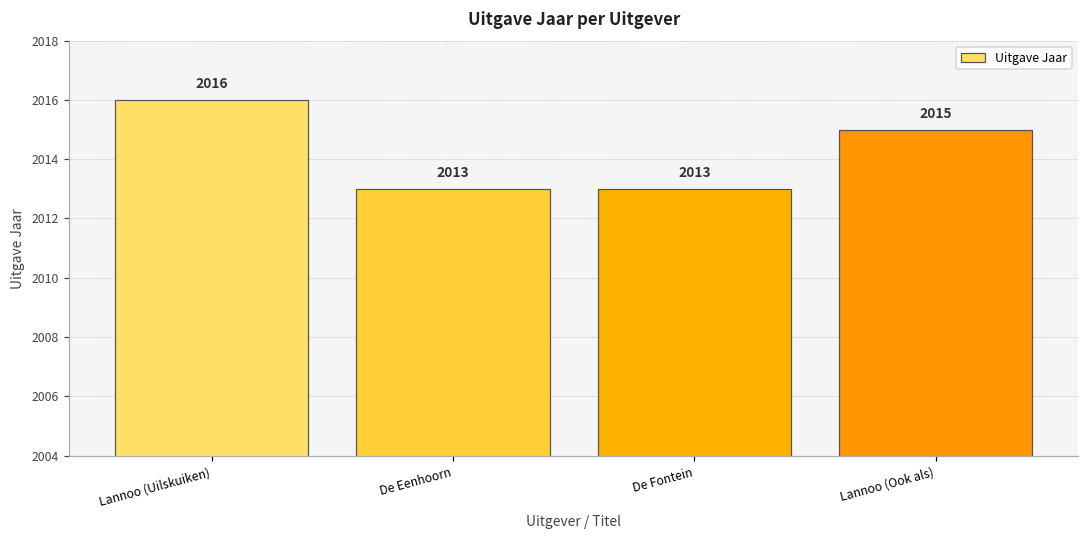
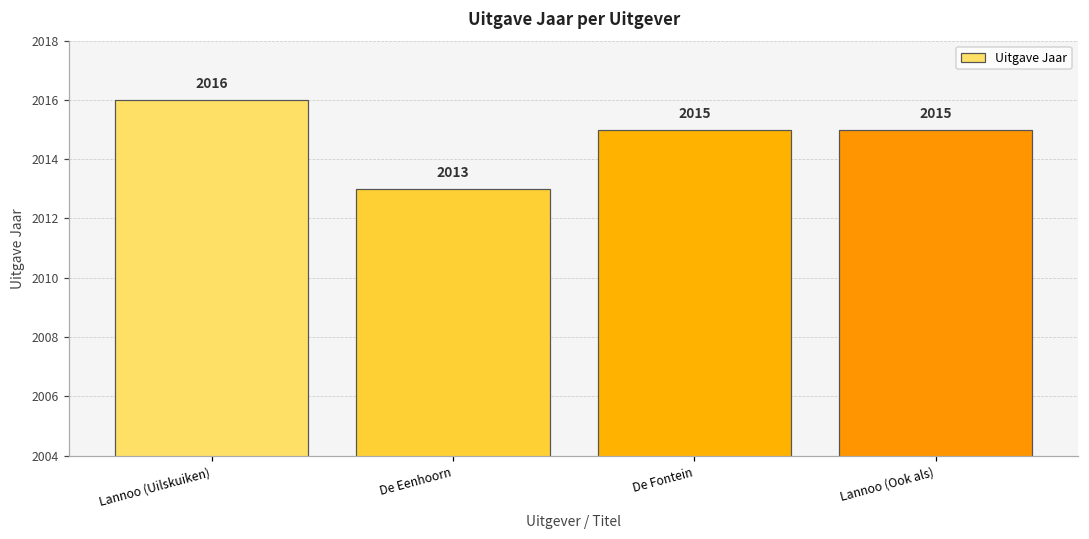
  {
    "Lannoo (Uilskuiken)": 2016,
    "De Eenhoorn": 2013,
-   "De Fontein": 2013,
+   "De Fontein": 2015,
    "Lannoo (Ook als)": 2015
  }
